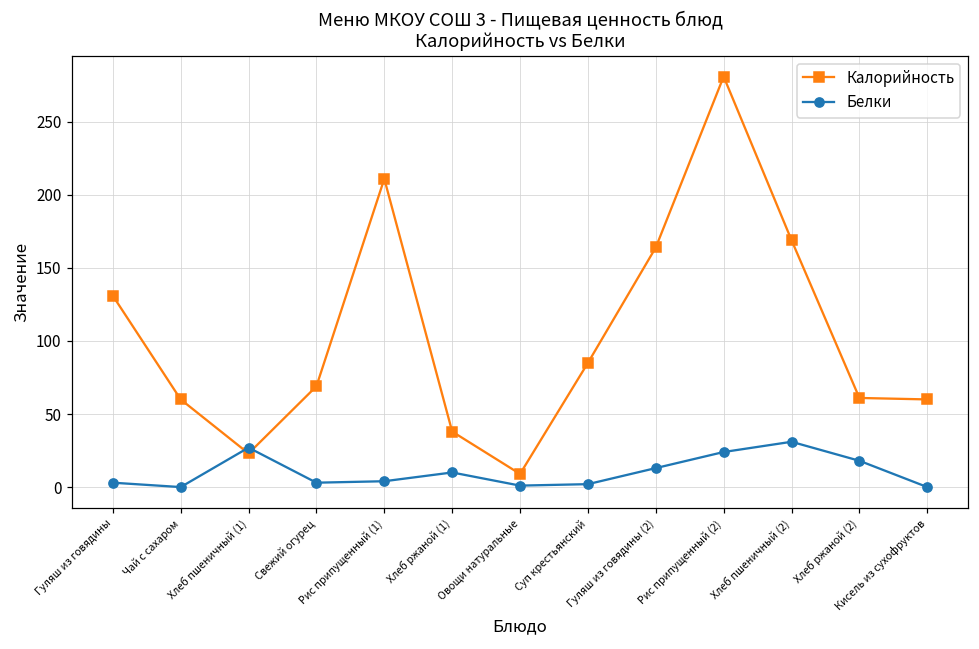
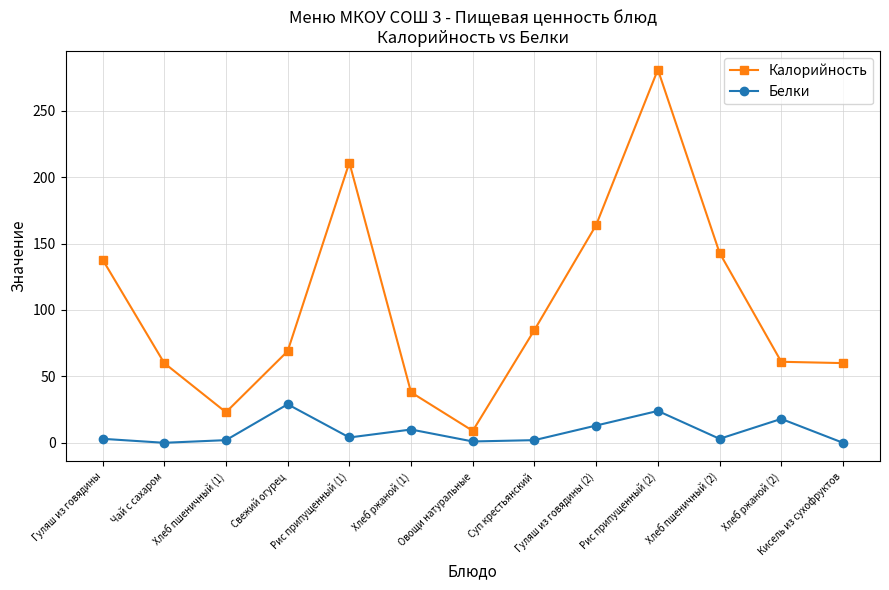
  {
    "Калорийность": {
-     "Гуляш из говядины": 131,
+     "Гуляш из говядины": 138,
      "Чай с сахаром": 60,
      "Хлеб пшеничный (1)": 23,
      "Свежий огурец": 69,
      "Рис припущенный (1)": 211,
      "Хлеб ржаной (1)": 38,
      "Овощи натуральные": 9,
      "Суп крестьянский": 85,
      "Гуляш из говядины (2)": 164,
      "Рис припущенный (2)": 281,
-     "Хлеб пшеничный (2)": 169,
+     "Хлеб пшеничный (2)": 143,
      "Хлеб ржаной (2)": 61,
      "Кисель из сухофруктов": 60
    },
    "Белки": {
      "Гуляш из говядины": 3,
      "Чай с сахаром": 0,
-     "Хлеб пшеничный (1)": 27,
-     "Свежий огурец": 3,
+     "Хлеб пшеничный (1)": 2,
+     "Свежий огурец": 29,
      "Рис припущенный (1)": 4,
      "Хлеб ржаной (1)": 10,
      "Овощи натуральные": 1,
      "Суп крестьянский": 2,
      "Гуляш из говядины (2)": 13,
      "Рис припущенный (2)": 24,
-     "Хлеб пшеничный (2)": 31,
+     "Хлеб пшеничный (2)": 3,
      "Хлеб ржаной (2)": 18,
      "Кисель из сухофруктов": 0
    }
  }
